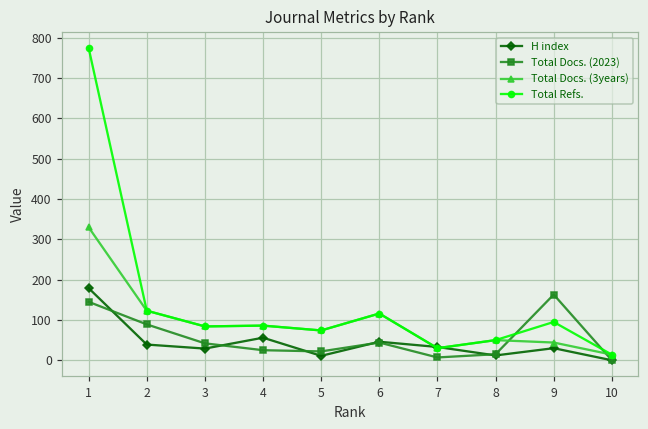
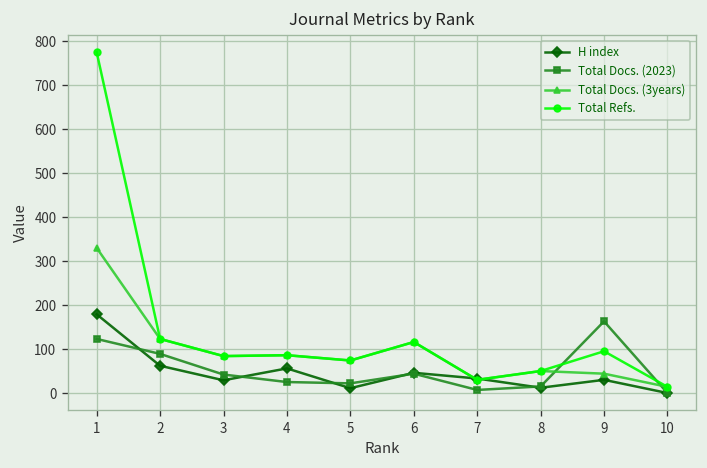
  {
    "H index": {
      "1": 180,
-     "2": 40,
+     "2": 60,
      "3": 30,
      "4": 60,
      "5": 10,
      "9": 30
    },
    "Total Docs. (2023)": {
-     "1": 150,
+     "1": 120,
      "2": 90,
      "3": 40,
      "4": 30,
      "5": 20,
      "7": 10,
      "9": 160
    },
    "Total Docs. (3years)": {
      "1": 330,
      "9": 40
    },
    "Total Refs.": {
      "1": 780,
      "9": 100
    }
  }
